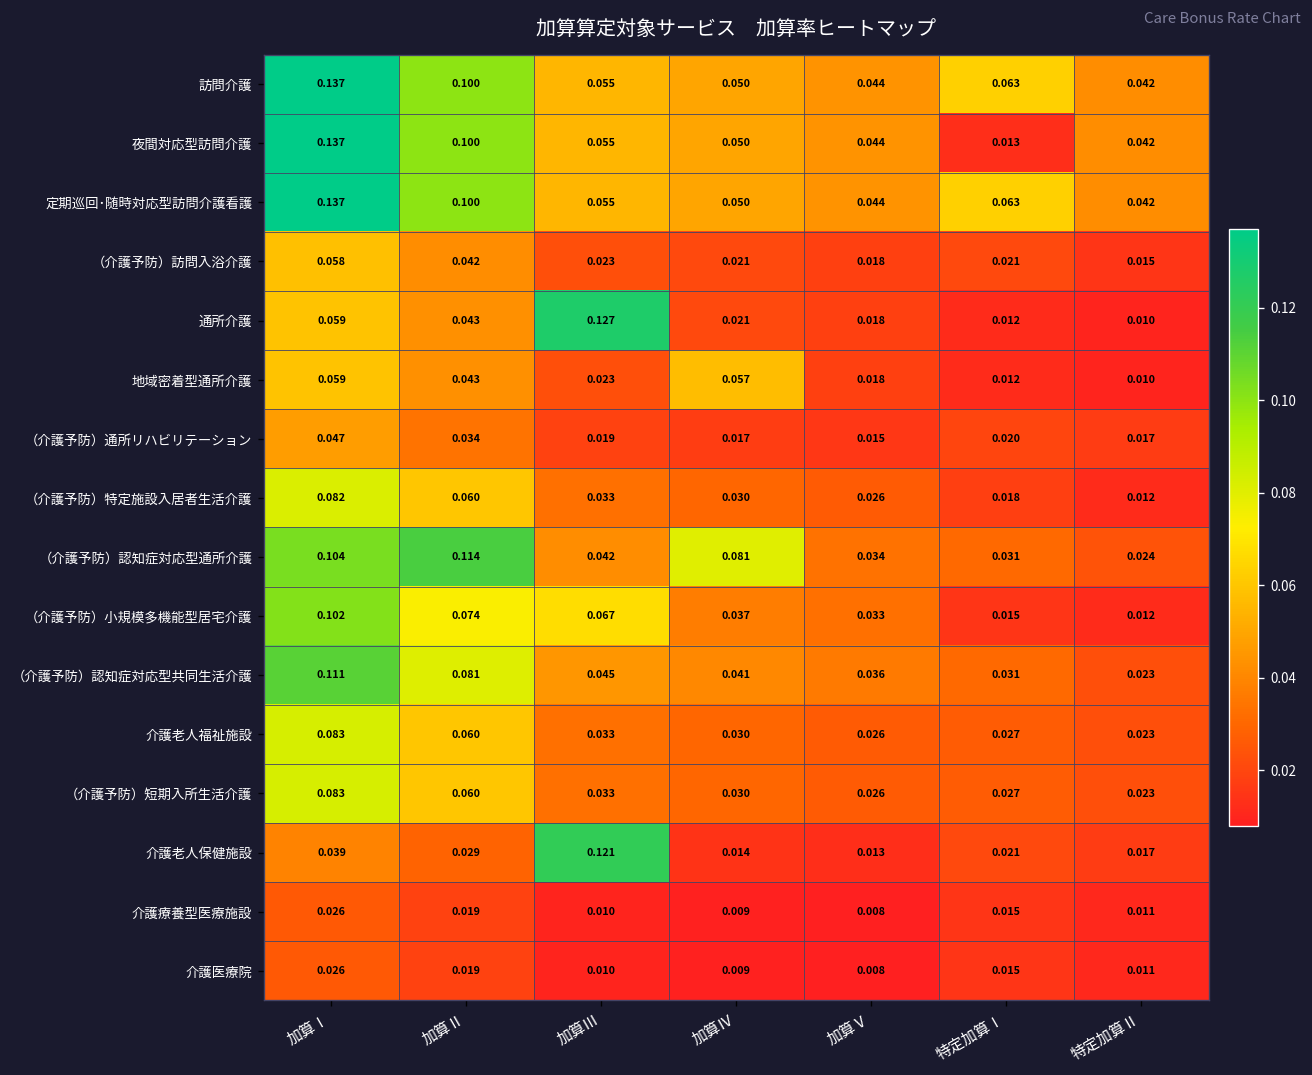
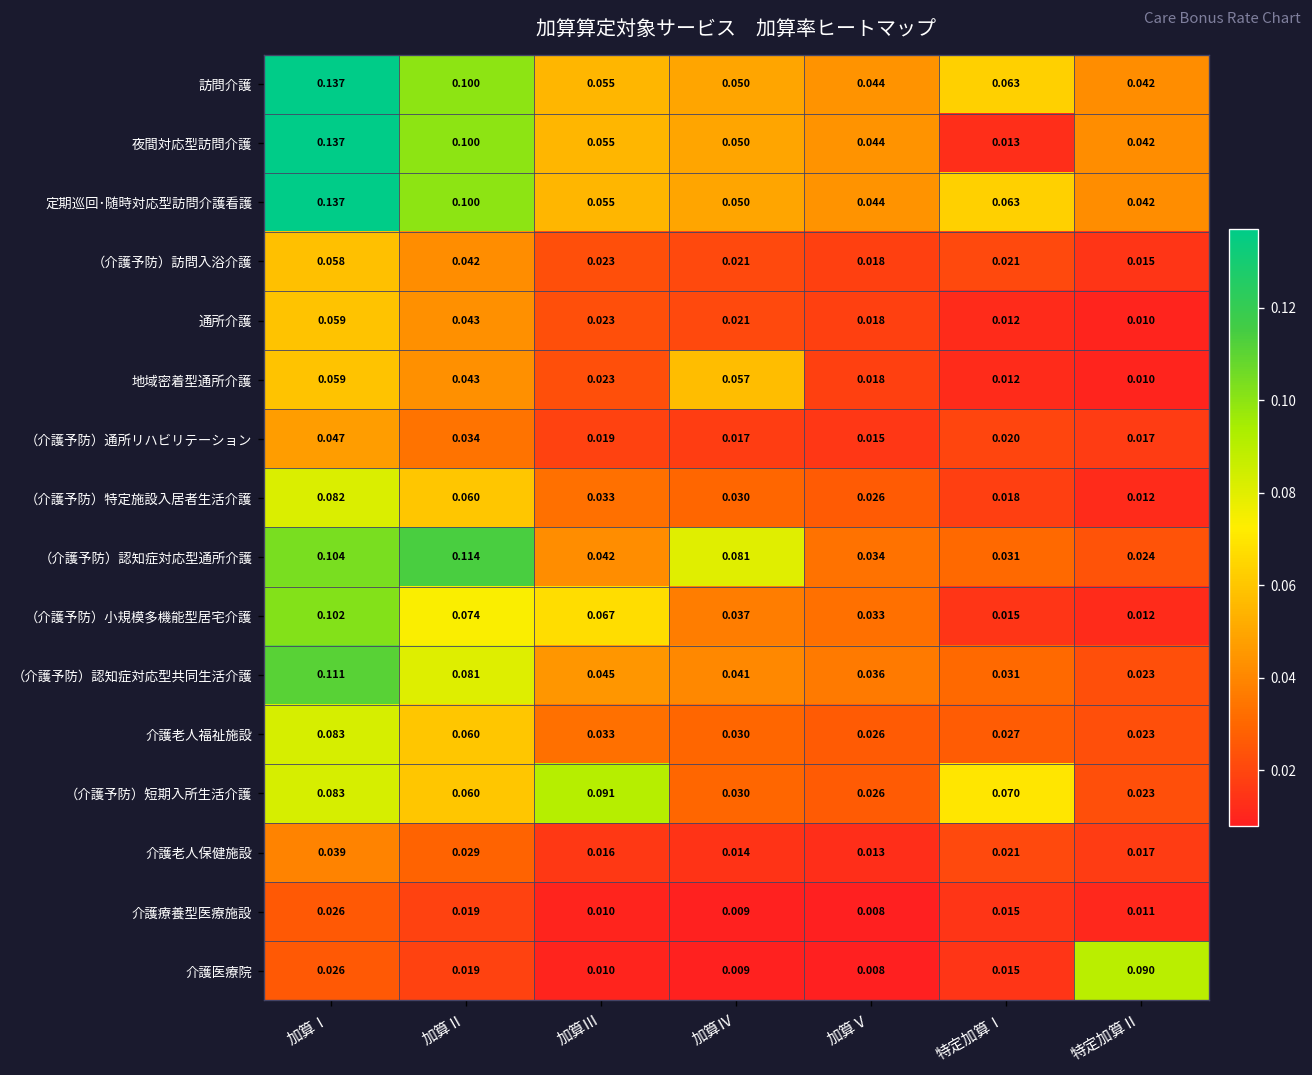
  {
    "訪問介護": {
      "加算Ⅰ": 0.137,
      "加算Ⅱ": 0.100,
      "加算Ⅲ": 0.055,
      "加算Ⅳ": 0.050,
      "加算Ⅴ": 0.044,
      "特定加算Ⅰ": 0.063,
      "特定加算Ⅱ": 0.042
    },
    "夜間対応型訪問介護": {
      "加算Ⅰ": 0.137,
      "加算Ⅱ": 0.100,
      "加算Ⅲ": 0.055,
      "加算Ⅳ": 0.050,
      "加算Ⅴ": 0.044,
      "特定加算Ⅰ": 0.013,
      "特定加算Ⅱ": 0.042
    },
    "定期巡回･随時対応型訪問介護看護": {
      "加算Ⅰ": 0.137,
      "加算Ⅱ": 0.100,
      "加算Ⅲ": 0.055,
      "加算Ⅳ": 0.050,
      "加算Ⅴ": 0.044,
      "特定加算Ⅰ": 0.063,
      "特定加算Ⅱ": 0.042
    },
    "（介護予防）訪問入浴介護": {
      "加算Ⅰ": 0.058,
      "加算Ⅱ": 0.042,
      "加算Ⅲ": 0.023,
      "加算Ⅳ": 0.021,
      "加算Ⅴ": 0.018,
      "特定加算Ⅰ": 0.021,
      "特定加算Ⅱ": 0.015
    },
    "通所介護": {
      "加算Ⅰ": 0.059,
      "加算Ⅱ": 0.043,
-     "加算Ⅲ": 0.127,
+     "加算Ⅲ": 0.023,
      "加算Ⅳ": 0.021,
      "加算Ⅴ": 0.018,
      "特定加算Ⅰ": 0.012,
      "特定加算Ⅱ": 0.010
    },
    "地域密着型通所介護": {
      "加算Ⅰ": 0.059,
      "加算Ⅱ": 0.043,
      "加算Ⅲ": 0.023,
      "加算Ⅳ": 0.057,
      "加算Ⅴ": 0.018,
      "特定加算Ⅰ": 0.012,
      "特定加算Ⅱ": 0.010
    },
    "（介護予防）通所リハビリテーション": {
      "加算Ⅰ": 0.047,
      "加算Ⅱ": 0.034,
      "加算Ⅲ": 0.019,
      "加算Ⅳ": 0.017,
      "加算Ⅴ": 0.015,
      "特定加算Ⅰ": 0.020,
      "特定加算Ⅱ": 0.017
    },
    "（介護予防）特定施設入居者生活介護": {
      "加算Ⅰ": 0.082,
      "加算Ⅱ": 0.060,
      "加算Ⅲ": 0.033,
      "加算Ⅳ": 0.030,
      "加算Ⅴ": 0.026,
      "特定加算Ⅰ": 0.018,
      "特定加算Ⅱ": 0.012
    },
    "（介護予防）認知症対応型通所介護": {
      "加算Ⅰ": 0.104,
      "加算Ⅱ": 0.114,
      "加算Ⅲ": 0.042,
      "加算Ⅳ": 0.081,
      "加算Ⅴ": 0.034,
      "特定加算Ⅰ": 0.031,
      "特定加算Ⅱ": 0.024
    },
    "（介護予防）小規模多機能型居宅介護": {
      "加算Ⅰ": 0.102,
      "加算Ⅱ": 0.074,
      "加算Ⅲ": 0.067,
      "加算Ⅳ": 0.037,
      "加算Ⅴ": 0.033,
      "特定加算Ⅰ": 0.015,
      "特定加算Ⅱ": 0.012
    },
    "（介護予防）認知症対応型共同生活介護": {
      "加算Ⅰ": 0.111,
      "加算Ⅱ": 0.081,
      "加算Ⅲ": 0.045,
      "加算Ⅳ": 0.041,
      "加算Ⅴ": 0.036,
      "特定加算Ⅰ": 0.031,
      "特定加算Ⅱ": 0.023
    },
    "介護老人福祉施設": {
      "加算Ⅰ": 0.083,
      "加算Ⅱ": 0.060,
      "加算Ⅲ": 0.033,
      "加算Ⅳ": 0.030,
      "加算Ⅴ": 0.026,
      "特定加算Ⅰ": 0.027,
      "特定加算Ⅱ": 0.023
    },
    "（介護予防）短期入所生活介護": {
      "加算Ⅰ": 0.083,
      "加算Ⅱ": 0.060,
-     "加算Ⅲ": 0.033,
+     "加算Ⅲ": 0.091,
      "加算Ⅳ": 0.030,
      "加算Ⅴ": 0.026,
-     "特定加算Ⅰ": 0.027,
+     "特定加算Ⅰ": 0.070,
      "特定加算Ⅱ": 0.023
    },
    "介護老人保健施設": {
      "加算Ⅰ": 0.039,
      "加算Ⅱ": 0.029,
-     "加算Ⅲ": 0.121,
+     "加算Ⅲ": 0.016,
      "加算Ⅳ": 0.014,
      "加算Ⅴ": 0.013,
      "特定加算Ⅰ": 0.021,
      "特定加算Ⅱ": 0.017
    },
    "介護療養型医療施設": {
      "加算Ⅰ": 0.026,
      "加算Ⅱ": 0.019,
      "加算Ⅲ": 0.010,
      "加算Ⅳ": 0.009,
      "加算Ⅴ": 0.008,
      "特定加算Ⅰ": 0.015,
      "特定加算Ⅱ": 0.011
    },
    "介護医療院": {
      "加算Ⅰ": 0.026,
      "加算Ⅱ": 0.019,
      "加算Ⅲ": 0.010,
      "加算Ⅳ": 0.009,
      "加算Ⅴ": 0.008,
      "特定加算Ⅰ": 0.015,
-     "特定加算Ⅱ": 0.011
+     "特定加算Ⅱ": 0.090
    }
  }
